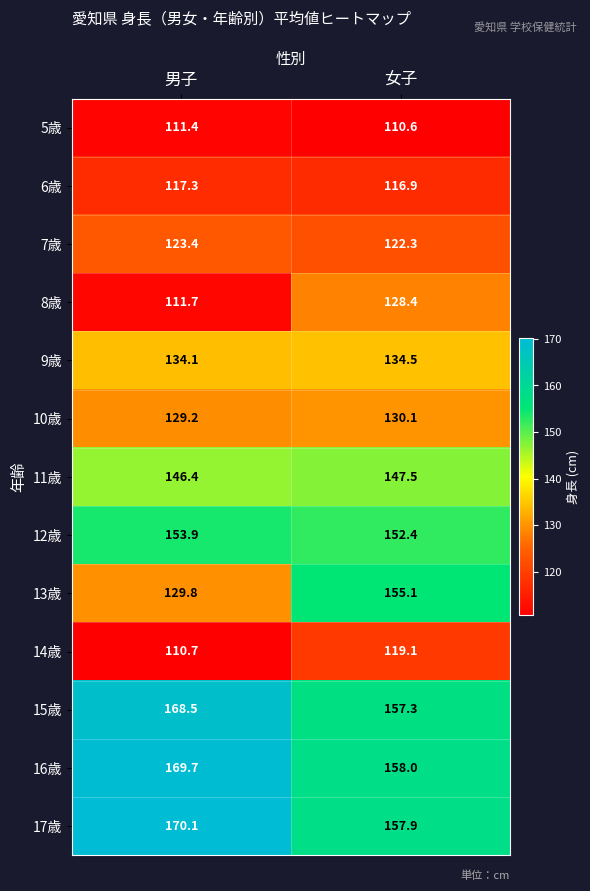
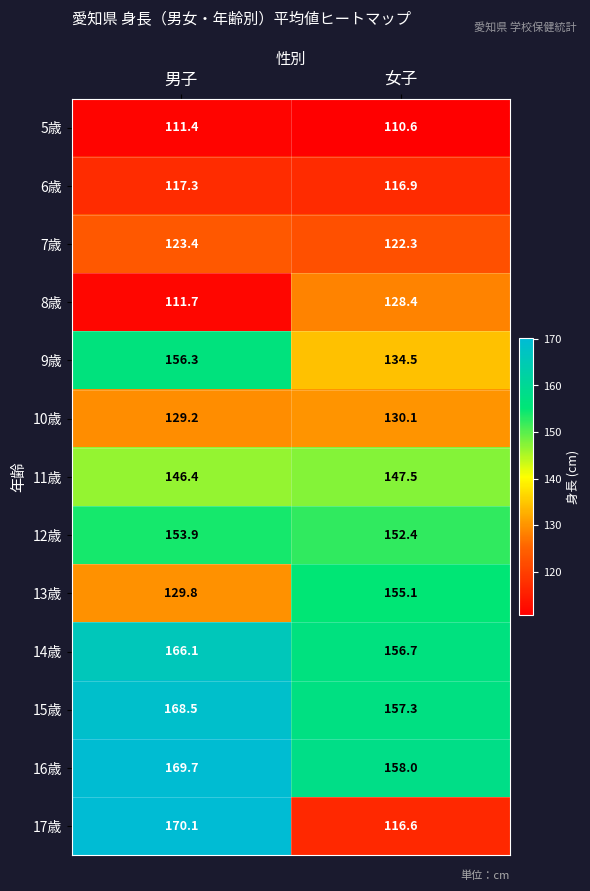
  {
    "5歳": {
      "男子": 111.4,
      "女子": 110.6
    },
    "6歳": {
      "男子": 117.3,
      "女子": 116.9
    },
    "7歳": {
      "男子": 123.4,
      "女子": 122.3
    },
    "8歳": {
      "男子": 111.7,
      "女子": 128.4
    },
    "9歳": {
-     "男子": 134.1,
+     "男子": 156.3,
      "女子": 134.5
    },
    "10歳": {
      "男子": 129.2,
      "女子": 130.1
    },
    "11歳": {
      "男子": 146.4,
      "女子": 147.5
    },
    "12歳": {
      "男子": 153.9,
      "女子": 152.4
    },
    "13歳": {
      "男子": 129.8,
      "女子": 155.1
    },
    "14歳": {
-     "男子": 110.7,
-     "女子": 119.1
+     "男子": 166.1,
+     "女子": 156.7
    },
    "15歳": {
      "男子": 168.5,
      "女子": 157.3
    },
    "16歳": {
      "男子": 169.7,
      "女子": 158.0
    },
    "17歳": {
      "男子": 170.1,
-     "女子": 157.9
+     "女子": 116.6
    }
  }
